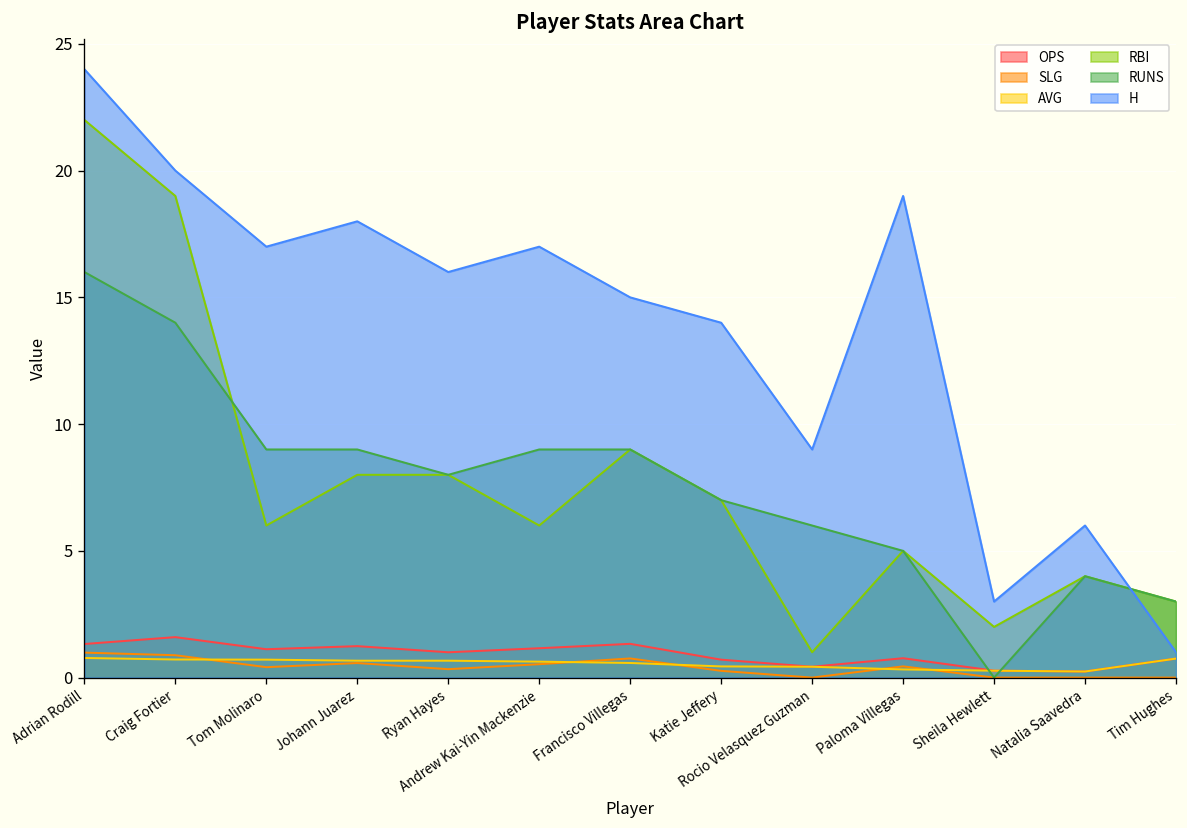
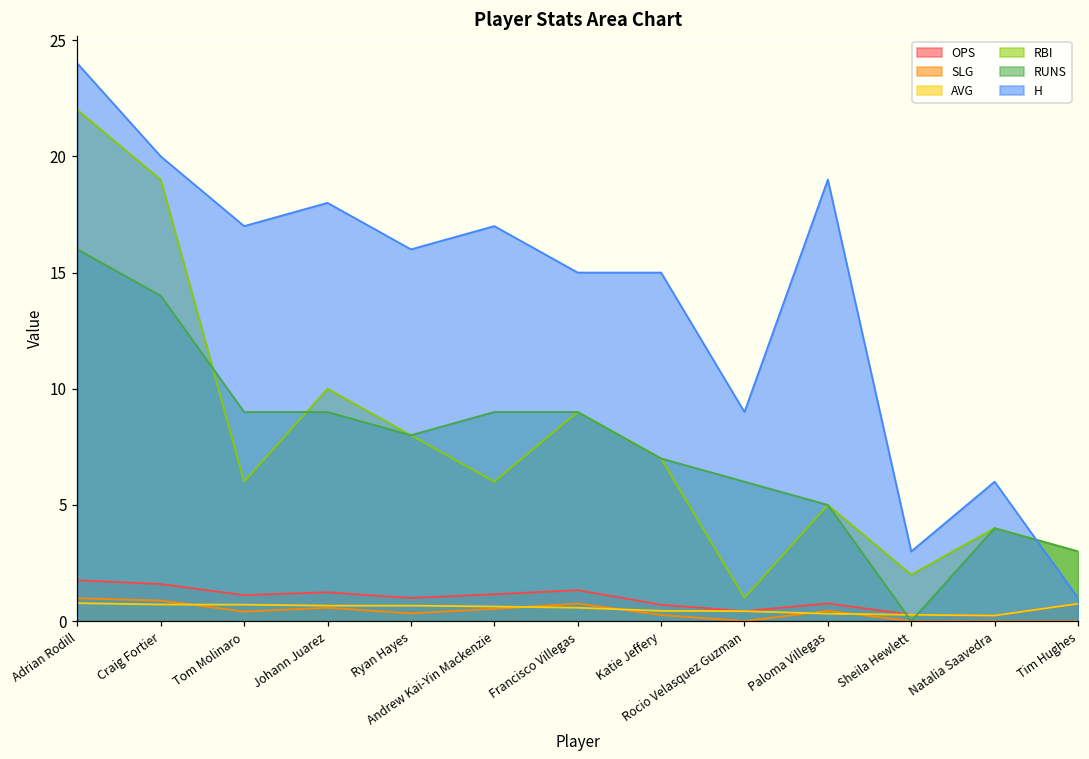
  {
    "OPS": {
-     "Adrian Rodill": 1.3,
+     "Adrian Rodill": 1.8,
      "Craig Fortier": 1.6,
      "Tom Molinaro": 1.1,
      "Johann Juarez": 1.2,
      "Ryan Hayes": 1.0,
      "Andrew Kai-Yin Mackenzie": 1.2,
      "Francisco Villegas": 1.3,
      "Katie Jeffery": 0.7,
      "Paloma Villegas": 0.8
    },
    "RBI": {
      "Adrian Rodill": 22,
      "Craig Fortier": 19,
      "Tom Molinaro": 6,
-     "Johann Juarez": 8,
+     "Johann Juarez": 10,
      "Andrew Kai-Yin Mackenzie": 6,
      "Rocio Velasquez Guzman": 1,
      "Sheila Hewlett": 2
    },
    "RUNS": {
      "Adrian Rodill": 16.0,
      "Craig Fortier": 14.0,
      "Tom Molinaro": 9.0,
      "Johann Juarez": 9.0,
      "Andrew Kai-Yin Mackenzie": 9.0,
      "Rocio Velasquez Guzman": 6.0
    },
    "H": {
      "Adrian Rodill": 24,
      "Craig Fortier": 20,
      "Tom Molinaro": 17,
      "Johann Juarez": 18,
      "Ryan Hayes": 16,
      "Andrew Kai-Yin Mackenzie": 17,
      "Francisco Villegas": 15,
-     "Katie Jeffery": 14,
+     "Katie Jeffery": 15,
      "Rocio Velasquez Guzman": 9,
      "Paloma Villegas": 19,
      "Sheila Hewlett": 3,
      "Natalia Saavedra": 6,
      "Tim Hughes": 1
    }
  }
